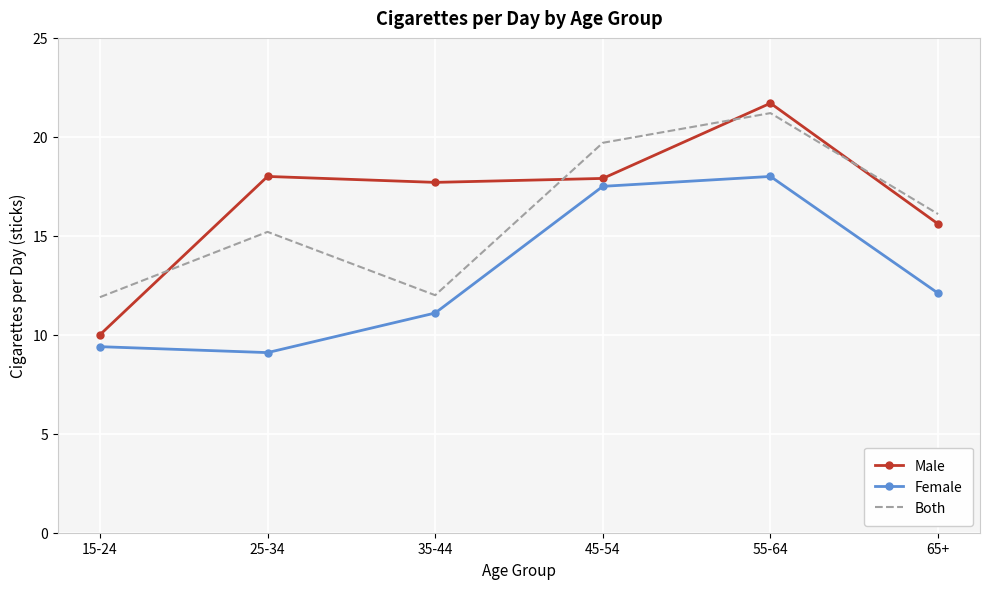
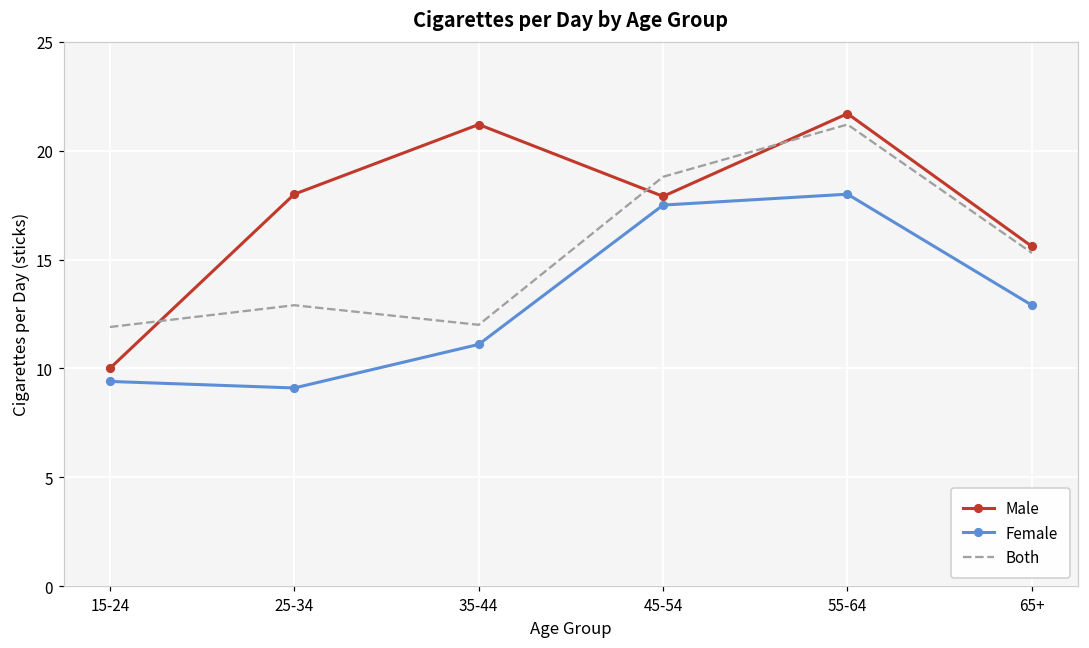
  {
    "Male": {
      "15-24": 10.0,
      "25-34": 18.0,
-     "35-44": 17.7,
+     "35-44": 21.2,
      "45-54": 17.9,
      "55-64": 21.7,
      "65+": 15.6
    },
    "Female": {
      "15-24": 9.4,
      "25-34": 9.1,
      "35-44": 11.1,
      "45-54": 17.5,
      "55-64": 18.0,
-     "65+": 12.1
+     "65+": 12.9
    },
    "Both": {
      "15-24": 11.9,
-     "25-34": 15.2,
+     "25-34": 12.9,
      "35-44": 12.0,
-     "45-54": 19.7,
+     "45-54": 18.8,
      "55-64": 21.2,
-     "65+": 16.1
+     "65+": 15.3
    }
  }
